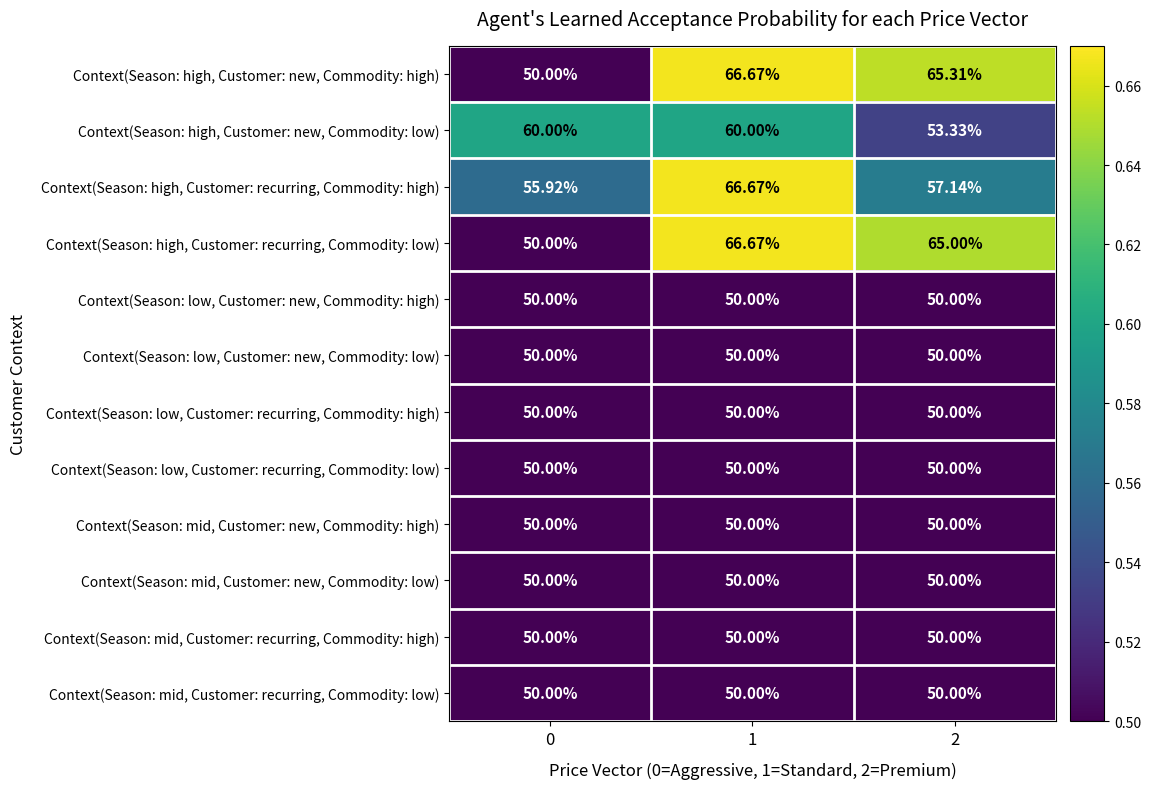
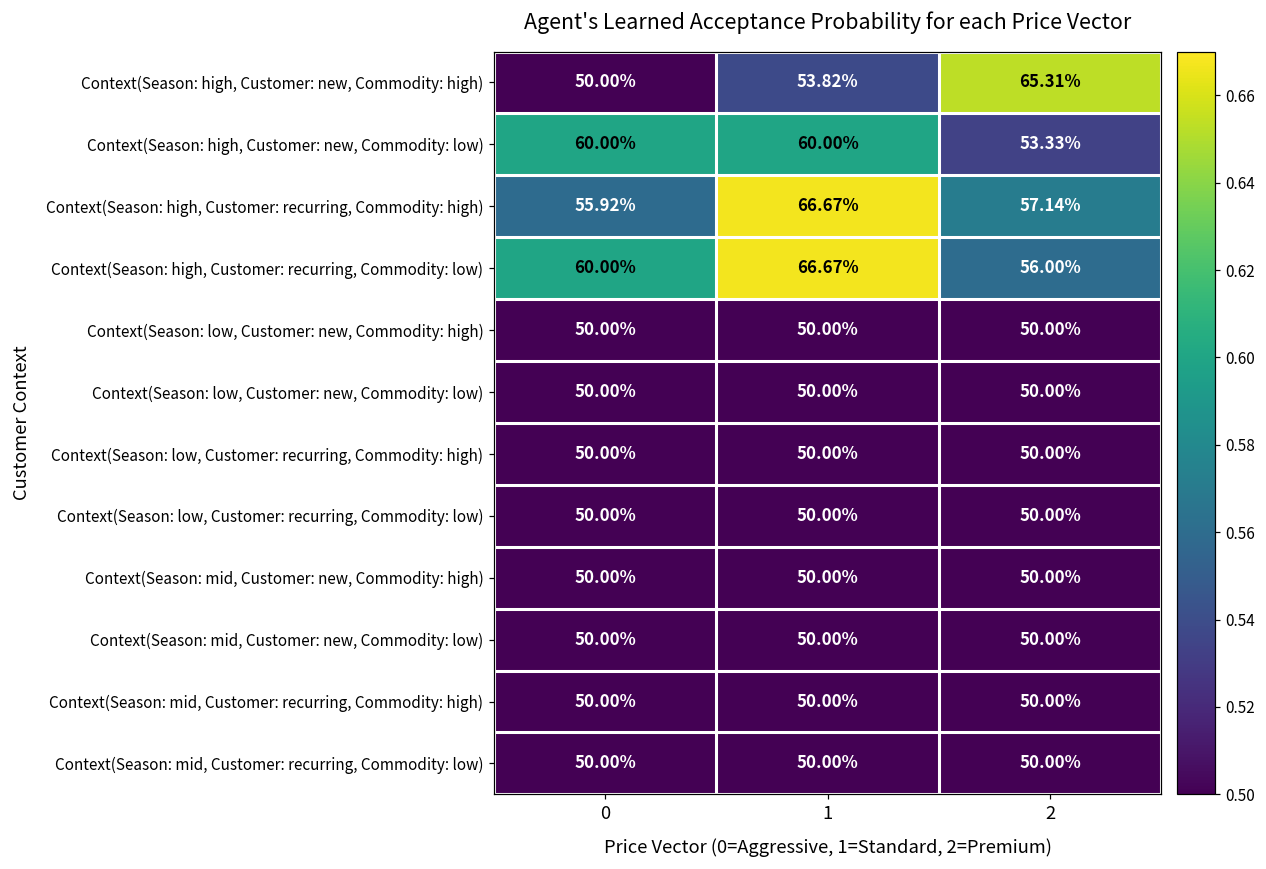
  {
    "Context(Season: high, Customer: new, Commodity: high)": {
      "0": "50.00%",
-     "1": "66.67%",
+     "1": "53.82%",
      "2": "65.31%"
    },
    "Context(Season: high, Customer: new, Commodity: low)": {
      "0": "60.00%",
      "1": "60.00%",
      "2": "53.33%"
    },
    "Context(Season: high, Customer: recurring, Commodity: high)": {
      "0": "55.92%",
      "1": "66.67%",
      "2": "57.14%"
    },
    "Context(Season: high, Customer: recurring, Commodity: low)": {
-     "0": "50.00%",
+     "0": "60.00%",
      "1": "66.67%",
-     "2": "65.00%"
+     "2": "56.00%"
    },
    "Context(Season: low, Customer: new, Commodity: high)": {
      "0": "50.00%",
      "1": "50.00%",
      "2": "50.00%"
    },
    "Context(Season: low, Customer: new, Commodity: low)": {
      "0": "50.00%",
      "1": "50.00%",
      "2": "50.00%"
    },
    "Context(Season: low, Customer: recurring, Commodity: high)": {
      "0": "50.00%",
      "1": "50.00%",
      "2": "50.00%"
    },
    "Context(Season: low, Customer: recurring, Commodity: low)": {
      "0": "50.00%",
      "1": "50.00%",
      "2": "50.00%"
    },
    "Context(Season: mid, Customer: new, Commodity: high)": {
      "0": "50.00%",
      "1": "50.00%",
      "2": "50.00%"
    },
    "Context(Season: mid, Customer: new, Commodity: low)": {
      "0": "50.00%",
      "1": "50.00%",
      "2": "50.00%"
    },
    "Context(Season: mid, Customer: recurring, Commodity: high)": {
      "0": "50.00%",
      "1": "50.00%",
      "2": "50.00%"
    },
    "Context(Season: mid, Customer: recurring, Commodity: low)": {
      "0": "50.00%",
      "1": "50.00%",
      "2": "50.00%"
    }
  }
